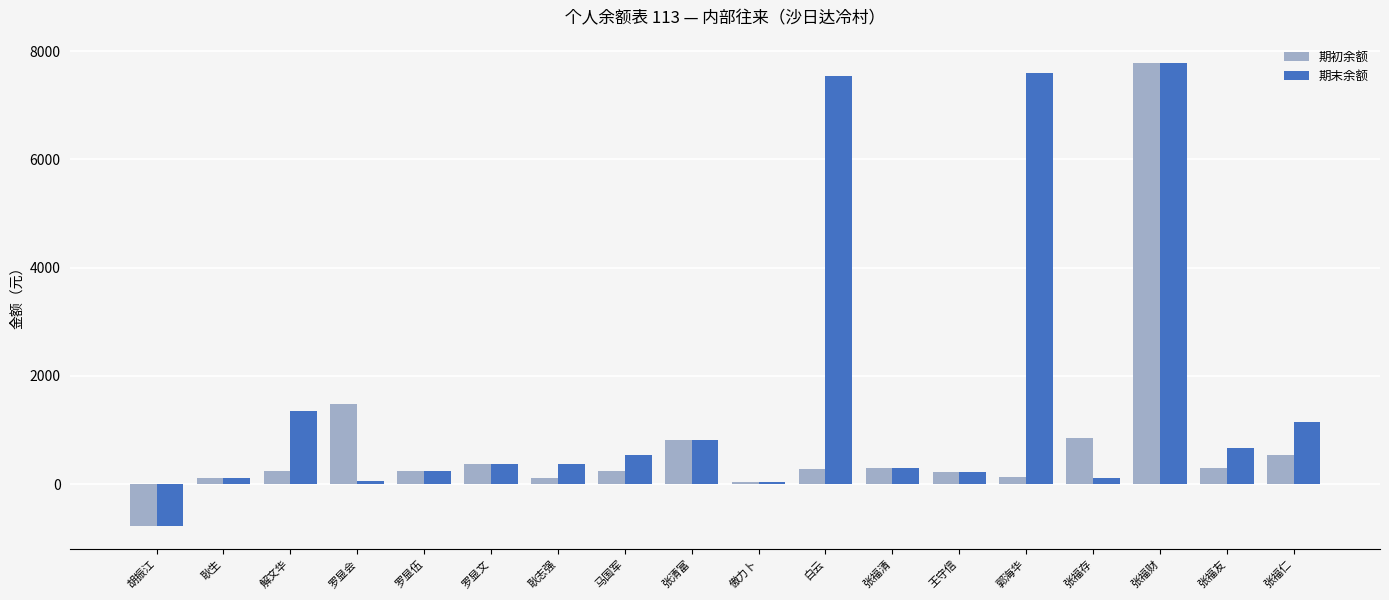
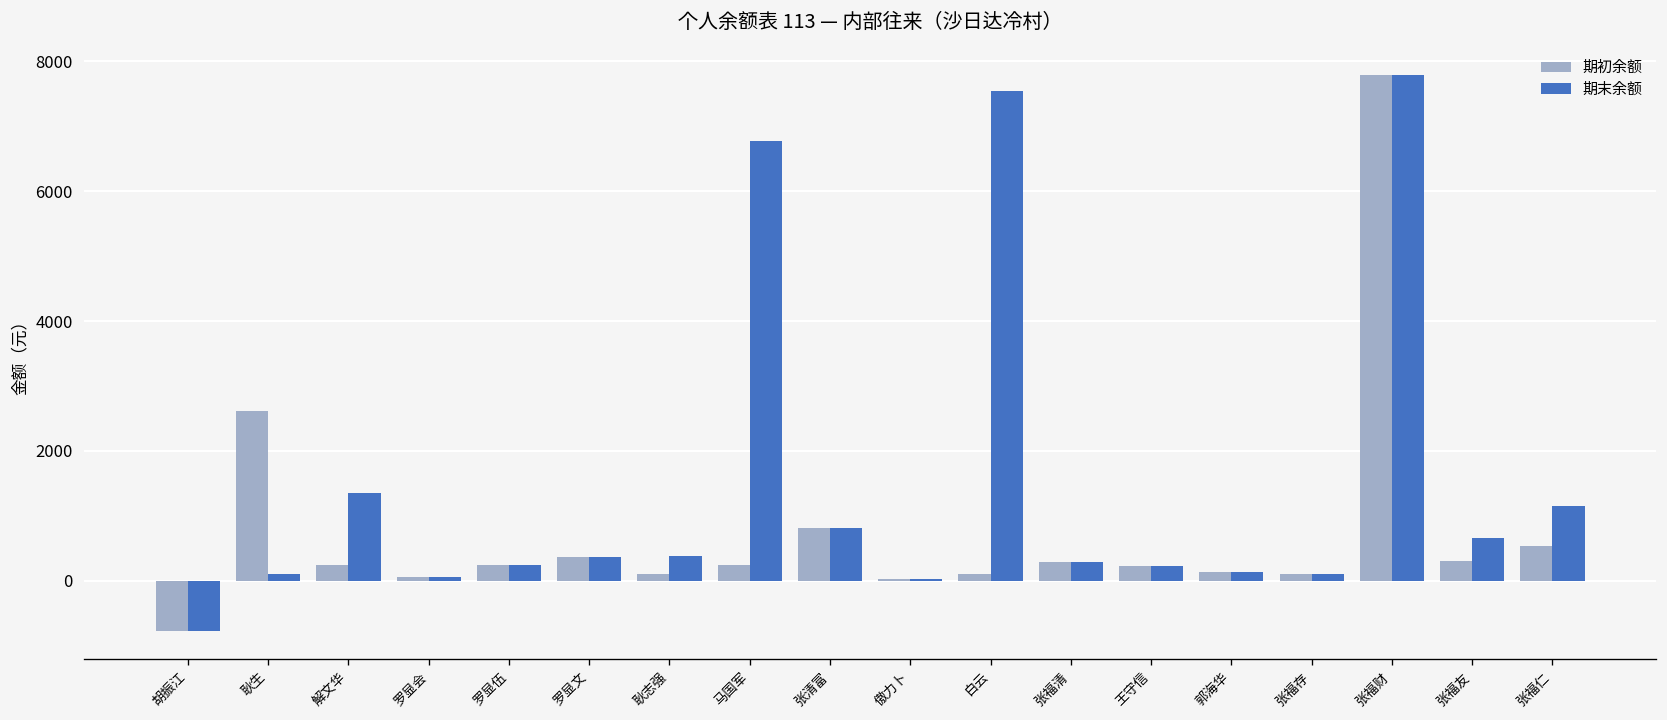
  {
    "期初余额": {
      "胡振江": -800,
-     "耿生": 100,
+     "耿生": 2600,
      "解文华": 200,
-     "罗显会": 1500,
+     "罗显会": 100,
      "罗显伍": 200,
      "罗显文": 400,
      "耿志强": 100,
      "马国军": 200,
      "张清富": 800,
-     "白云": 300,
+     "白云": 100,
      "张福清": 300,
      "王守信": 200,
      "郭海华": 100,
-     "张福存": 800,
+     "张福存": 100,
      "张福财": 7800,
      "张福友": 300,
      "张福仁": 500
    },
    "期末余额": {
      "胡振江": -800,
      "耿生": 100,
      "解文华": 1300,
      "罗显会": 100,
      "罗显伍": 200,
      "罗显文": 400,
      "耿志强": 400,
-     "马国军": 500,
+     "马国军": 6800,
      "张清富": 800,
      "白云": 7500,
      "张福清": 300,
      "王守信": 200,
-     "郭海华": 7600,
+     "郭海华": 100,
      "张福存": 100,
      "张福财": 7800,
      "张福友": 700,
      "张福仁": 1100
    }
  }
